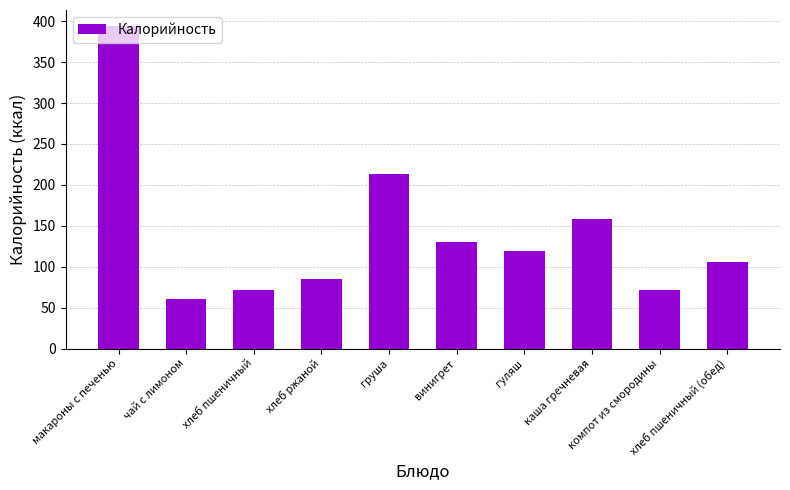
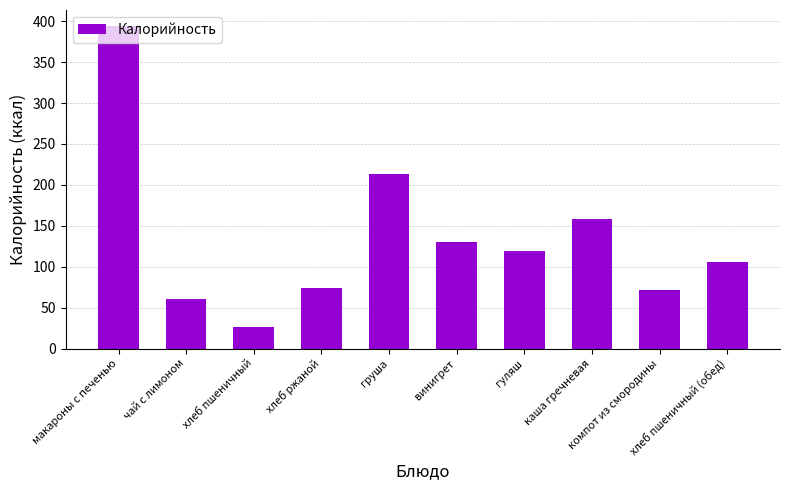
  {
    "чай с лимоном": 60,
-   "хлеб пшеничный": 70,
-   "хлеб ржаной": 90,
+   "хлеб пшеничный": 30,
+   "хлеб ржаной": 70,
    "груша": 210,
    "винигрет": 130,
    "гуляш": 120,
    "каша гречневая": 160,
    "компот из смородины": 70,
    "хлеб пшеничный (обед)": 110
  }
